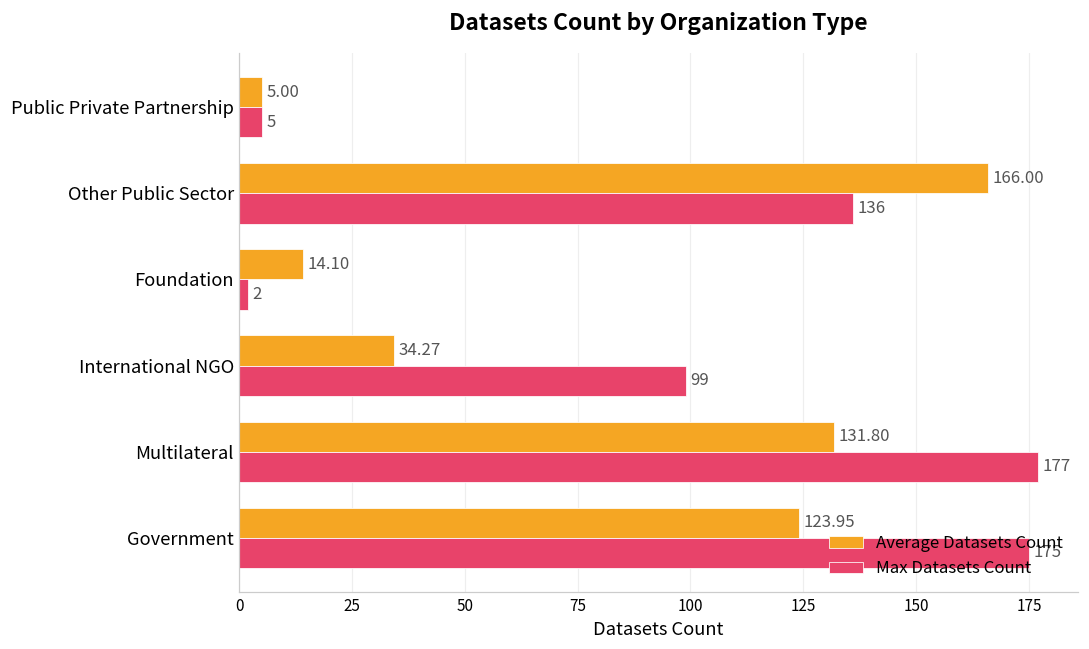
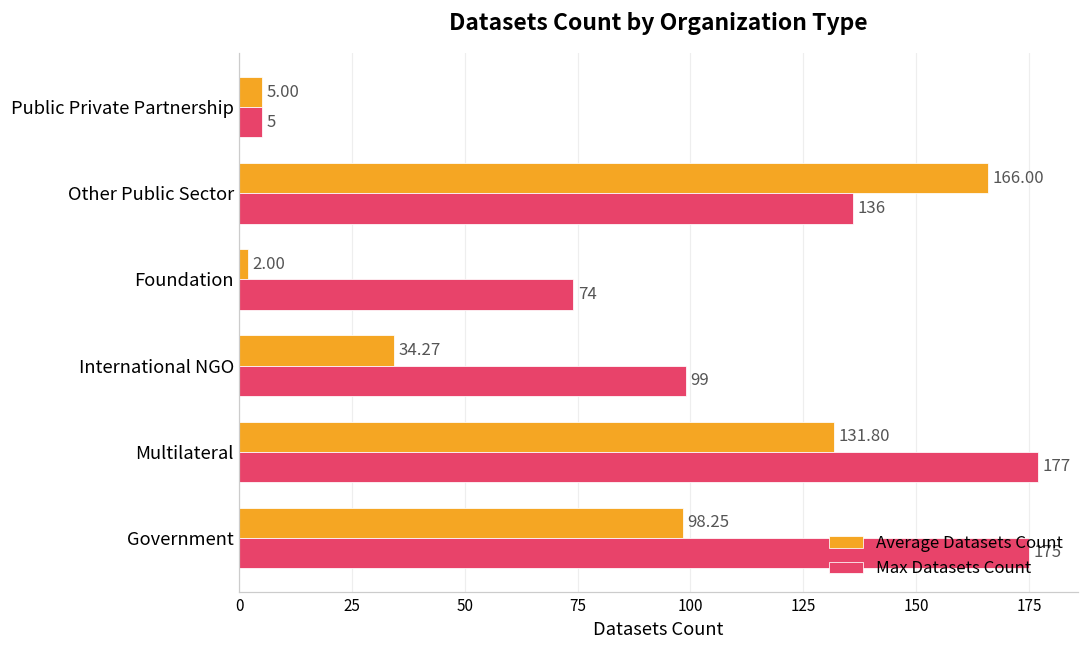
  {
    "Average Datasets Count": {
      "Public Private Partnership": 5.00,
      "Other Public Sector": 166.00,
-     "Foundation": 14.10,
+     "Foundation": 2.00,
      "International NGO": 34.27,
      "Multilateral": 131.80,
-     "Government": 123.95
+     "Government": 98.25
    },
    "Max Datasets Count": {
      "Public Private Partnership": 5,
      "Other Public Sector": 136,
-     "Foundation": 2,
+     "Foundation": 74,
      "International NGO": 99,
      "Multilateral": 177,
      "Government": 175
    }
  }
